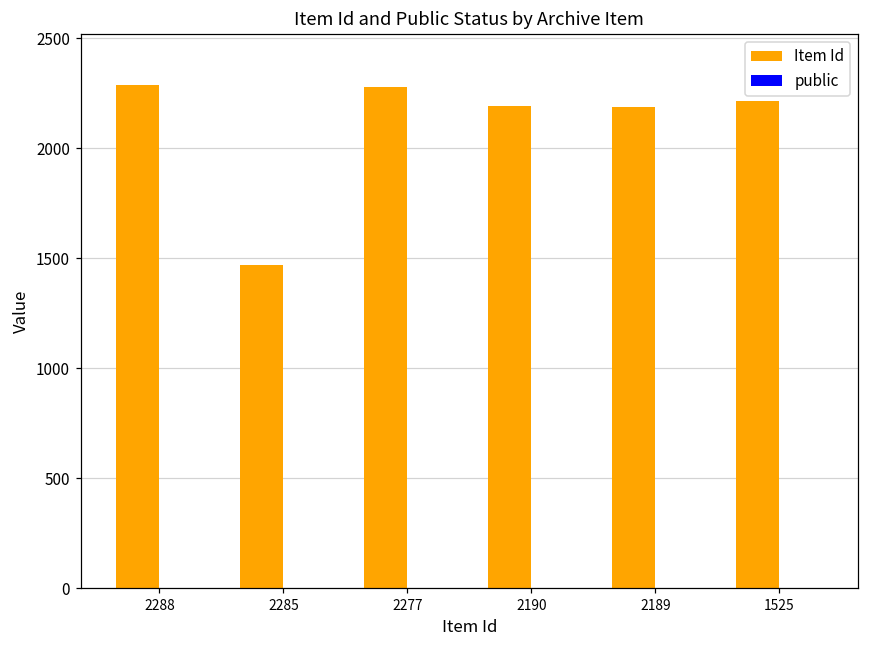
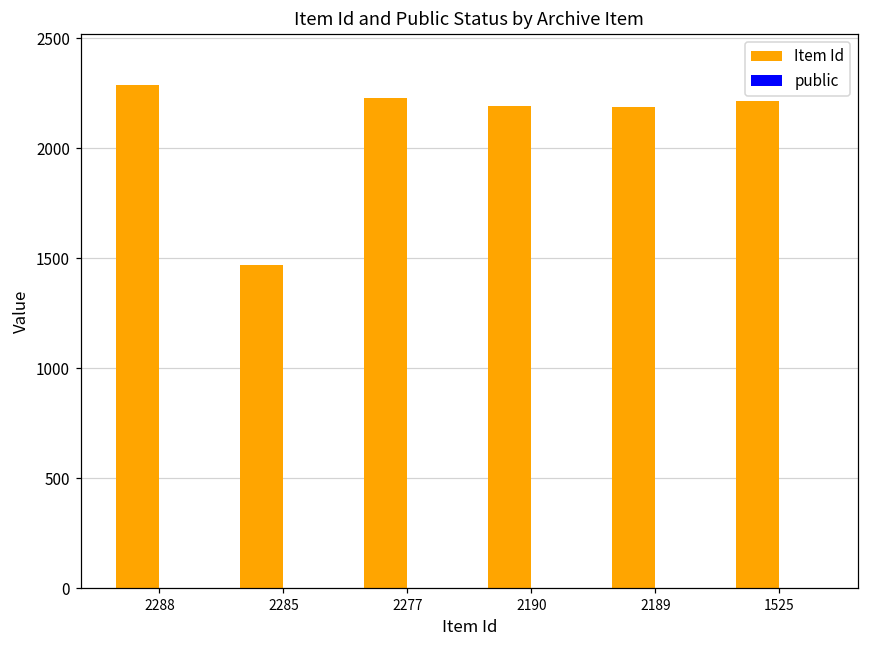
  {
    "Item Id": {
      "2288": 2290,
      "2285": 1470,
-     "2277": 2280,
+     "2277": 2230,
      "2190": 2190,
      "2189": 2190,
      "1525": 2210
    }
  }
